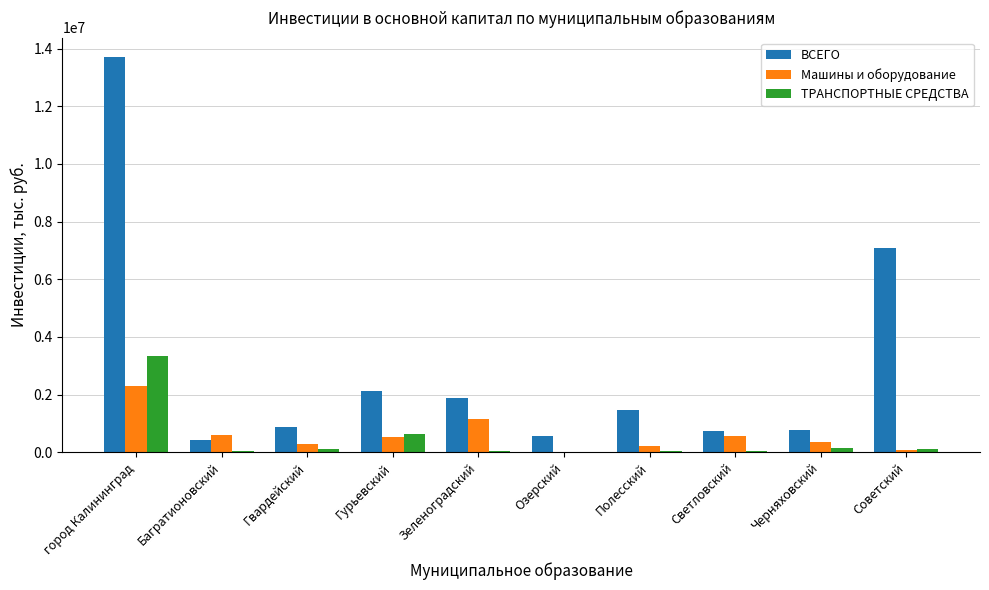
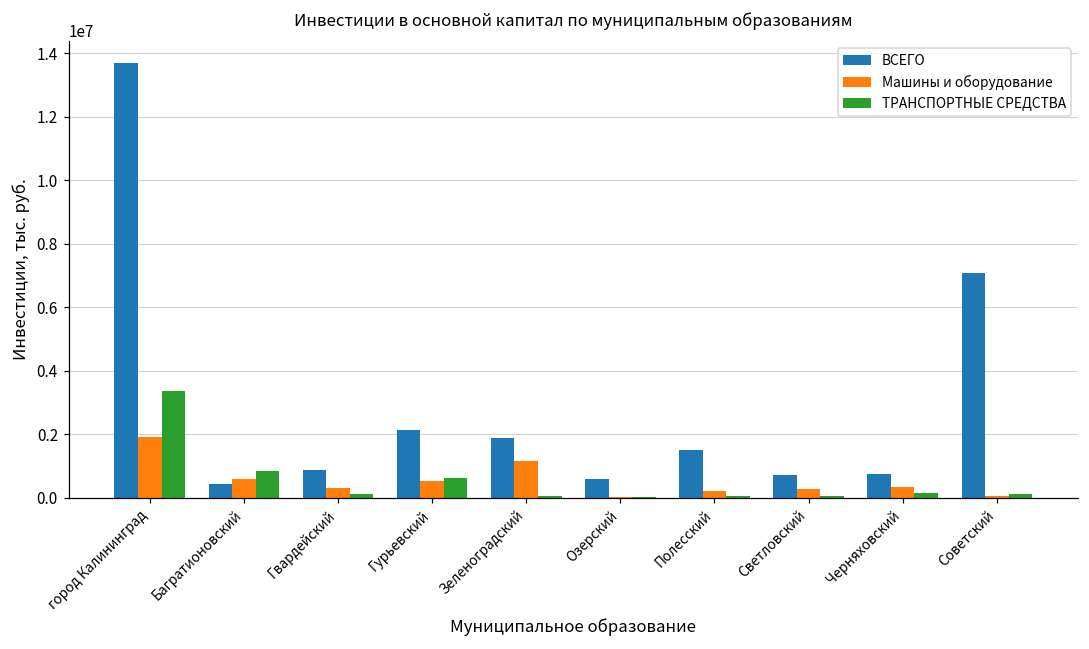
  {
    "ВСЕГО": {
      "город Калининград": 13700000,
      "Багратионовский": 400000,
      "Гвардейский": 900000,
      "Гурьевский": 2100000,
      "Зеленоградский": 1900000,
      "Озерский": 600000,
      "Полесский": 1500000,
      "Светловский": 700000,
      "Черняховский": 800000,
      "Советский": 7100000
    },
    "Машины и оборудование": {
-     "город Калининград": 2300000,
+     "город Калининград": 1900000,
      "Багратионовский": 600000,
      "Гвардейский": 300000,
      "Гурьевский": 500000,
      "Зеленоградский": 1200000,
      "Полесский": 200000,
-     "Светловский": 600000,
+     "Светловский": 300000,
      "Черняховский": 300000
    },
    "ТРАНСПОРТНЫЕ СРЕДСТВА": {
      "город Калининград": 3300000,
-     "Багратионовский": 100000,
+     "Багратионовский": 800000,
      "Гвардейский": 100000,
      "Гурьевский": 600000,
      "Черняховский": 200000,
      "Советский": 100000
    }
  }
